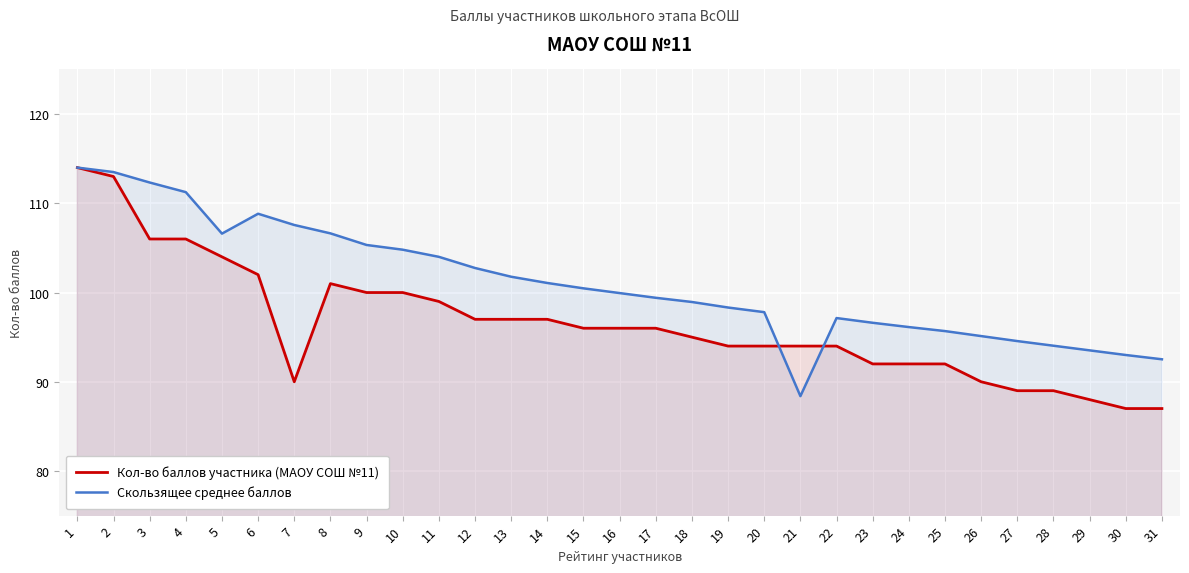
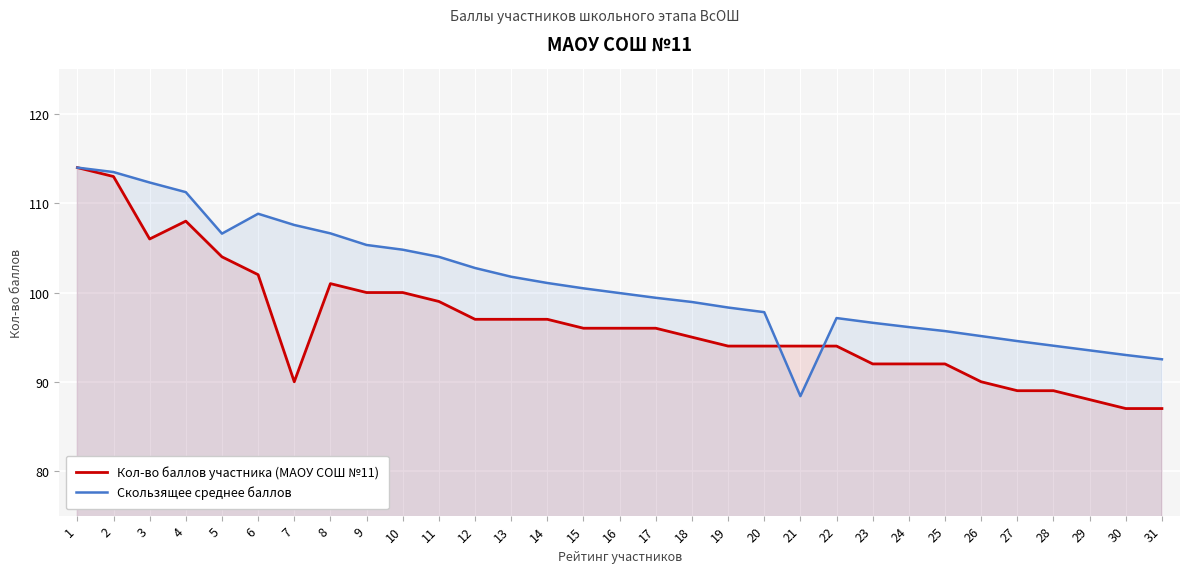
  {
    "Кол-во баллов участника (МАОУ СОШ №11)": {
      "2": 113,
      "3": 106,
-     "4": 106,
+     "4": 108,
      "5": 104,
      "6": 102,
      "7": 90,
      "8": 101,
      "9": 100,
      "10": 100,
      "11": 99,
      "12": 97,
      "13": 97,
      "14": 97,
      "15": 96,
      "16": 96,
      "17": 96,
      "18": 95,
      "19": 94,
      "20": 94,
      "21": 94,
      "22": 94,
      "23": 92,
      "24": 92,
      "25": 92,
      "26": 90,
      "27": 89,
      "28": 89,
      "29": 88,
      "30": 87,
      "31": 87
    },
    "Скользящее среднее баллов": {
      "2": 114,
      "3": 112,
      "4": 111,
      "5": 107,
      "6": 109,
      "7": 108,
      "8": 107,
      "9": 105,
      "10": 105,
      "11": 104,
      "12": 103,
      "13": 102,
      "14": 101,
      "15": 100,
      "16": 100,
      "17": 99,
      "18": 99,
      "19": 98,
      "20": 98,
      "21": 88,
      "22": 97,
      "23": 97,
      "24": 96,
      "25": 96,
      "26": 95,
      "27": 95,
      "28": 94,
      "29": 94,
      "30": 93,
      "31": 93
    }
  }
